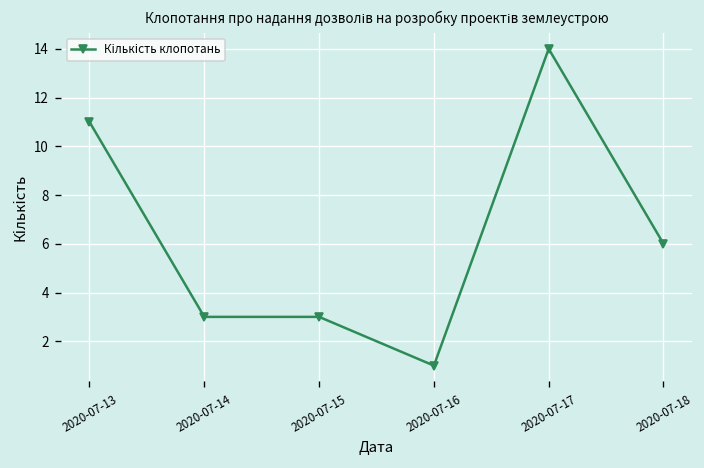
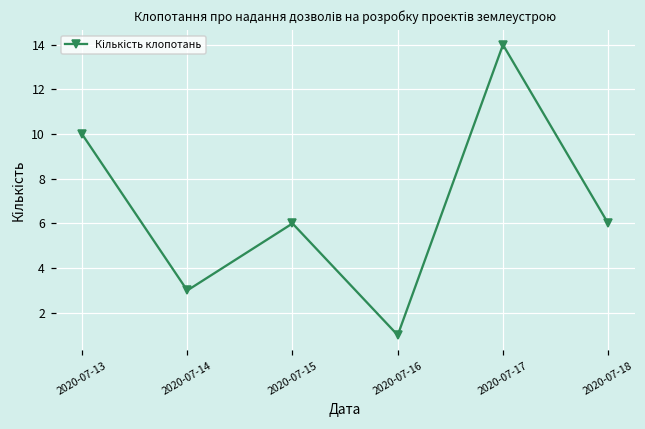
  {
-   "2020-07-13": 11,
+   "2020-07-13": 10,
    "2020-07-14": 3,
-   "2020-07-15": 3,
+   "2020-07-15": 6,
    "2020-07-16": 1,
    "2020-07-17": 14,
    "2020-07-18": 6
  }
